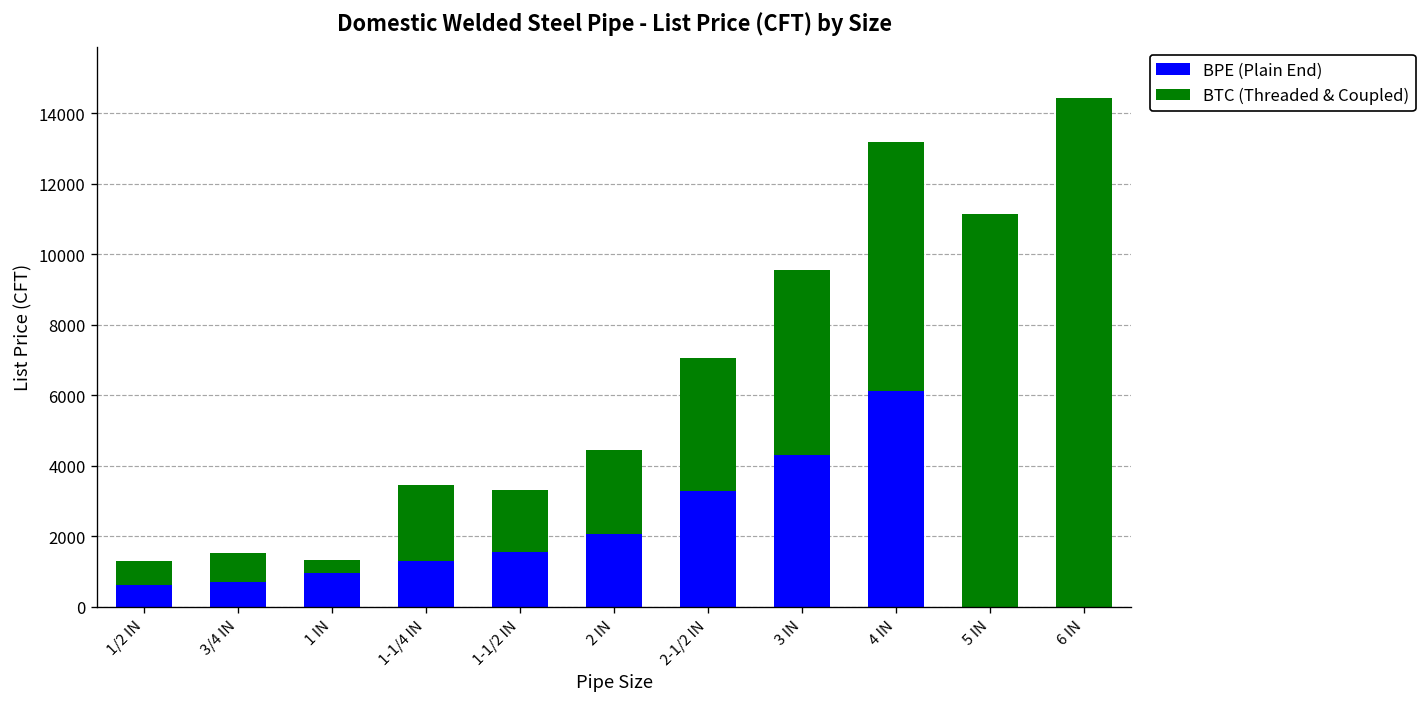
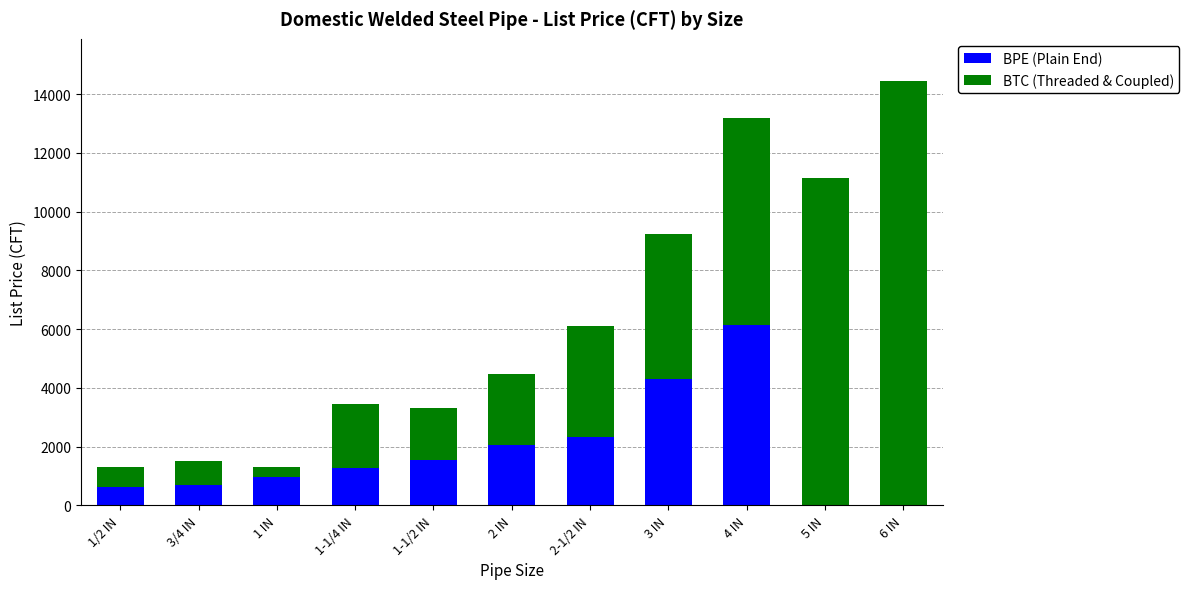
  {
    "BPE (Plain End)": {
      "1/2 IN": 600,
      "3/4 IN": 700,
      "1 IN": 1000,
      "1-1/4 IN": 1300,
      "1-1/2 IN": 1500,
      "2 IN": 2100,
-     "2-1/2 IN": 3300,
+     "2-1/2 IN": 2300,
      "3 IN": 4300,
      "4 IN": 6100,
      "5 IN": 0,
      "6 IN": 0
    },
    "BTC (Threaded & Coupled)": {
      "1/2 IN": 700,
      "3/4 IN": 800,
      "1 IN": 400,
      "1-1/4 IN": 2200,
      "1-1/2 IN": 1800,
      "2 IN": 2400,
      "2-1/2 IN": 3800,
-     "3 IN": 5200,
+     "3 IN": 4900,
      "4 IN": 7100,
      "5 IN": 11200,
      "6 IN": 14400
    }
  }
